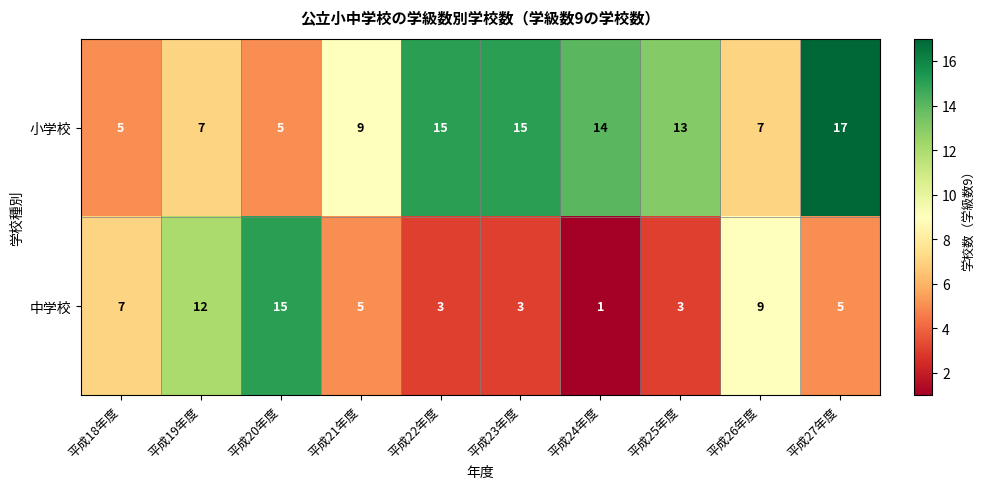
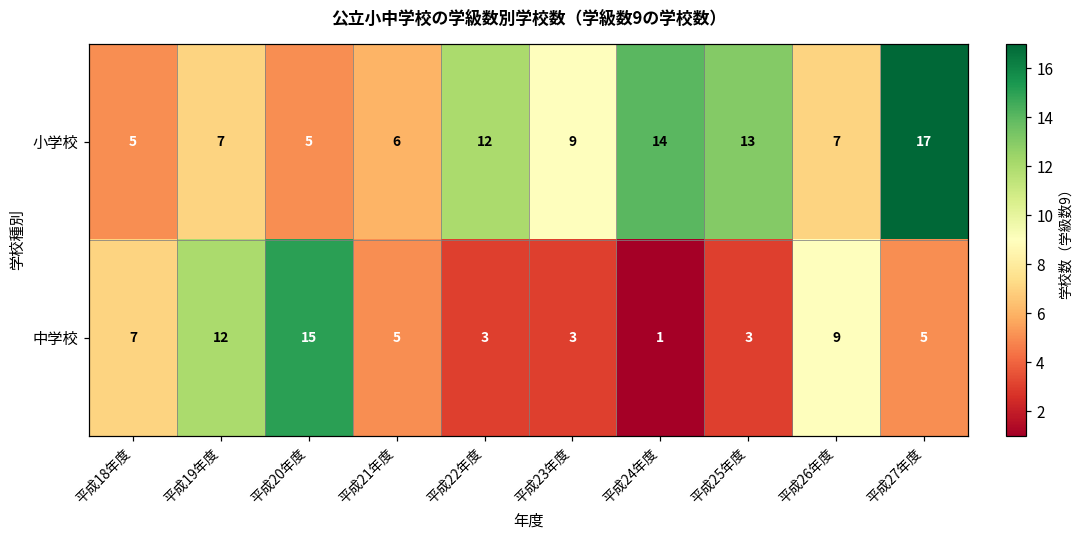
  {
    "小学校": {
      "平成18年度": 5,
      "平成19年度": 7,
      "平成20年度": 5,
-     "平成21年度": 9,
-     "平成22年度": 15,
-     "平成23年度": 15,
+     "平成21年度": 6,
+     "平成22年度": 12,
+     "平成23年度": 9,
      "平成24年度": 14,
      "平成25年度": 13,
      "平成26年度": 7,
      "平成27年度": 17
    },
    "中学校": {
      "平成18年度": 7,
      "平成19年度": 12,
      "平成20年度": 15,
      "平成21年度": 5,
      "平成22年度": 3,
      "平成23年度": 3,
      "平成24年度": 1,
      "平成25年度": 3,
      "平成26年度": 9,
      "平成27年度": 5
    }
  }
